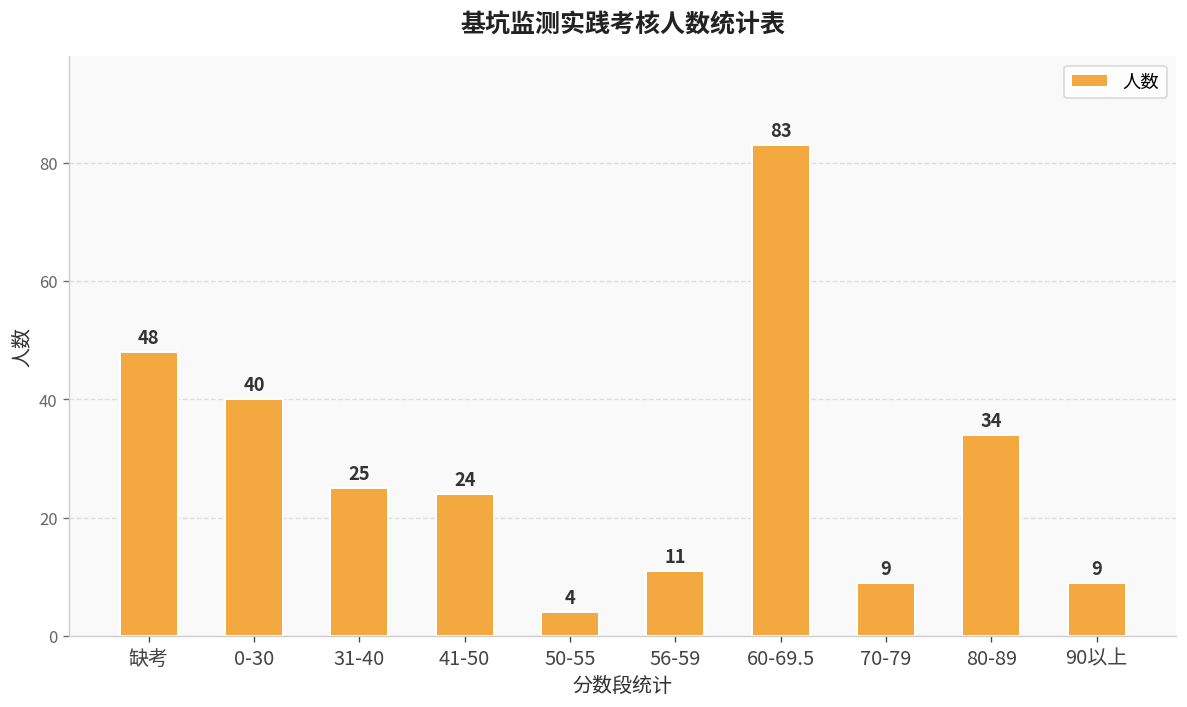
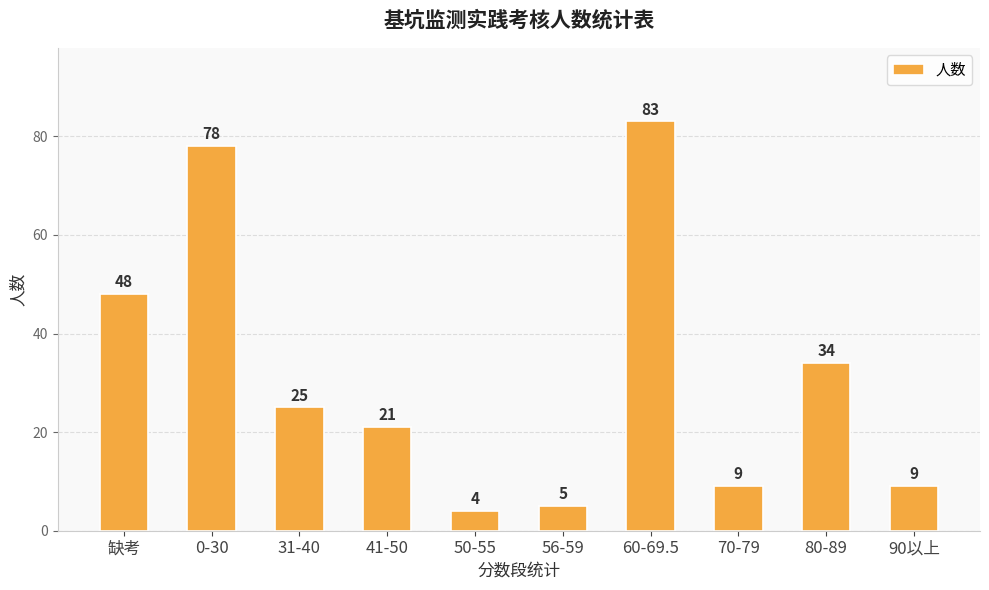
  {
    "缺考": 48,
-   "0-30": 40,
+   "0-30": 78,
    "31-40": 25,
-   "41-50": 24,
+   "41-50": 21,
    "50-55": 4,
-   "56-59": 11,
+   "56-59": 5,
    "60-69.5": 83,
    "70-79": 9,
    "80-89": 34,
    "90以上": 9
  }
